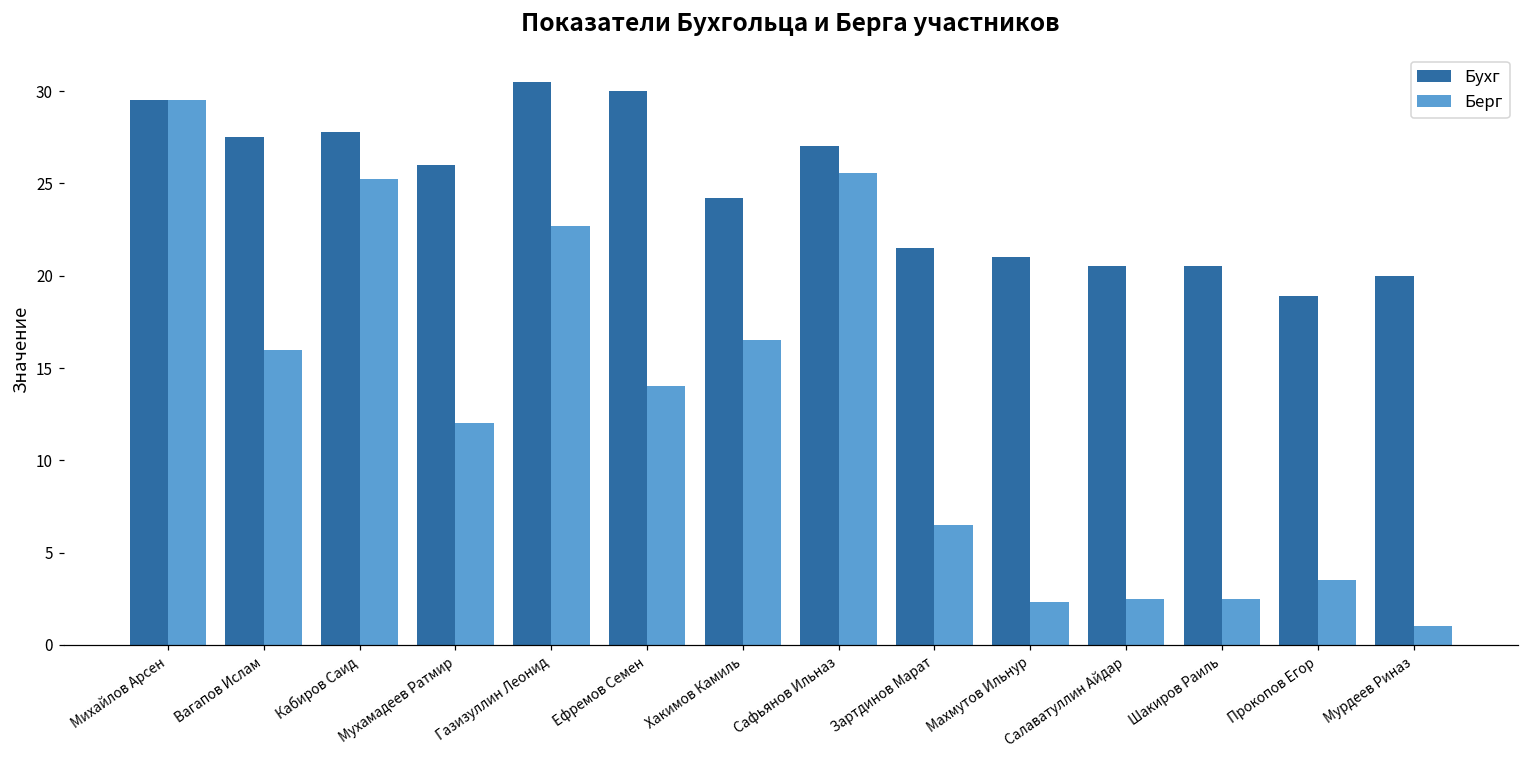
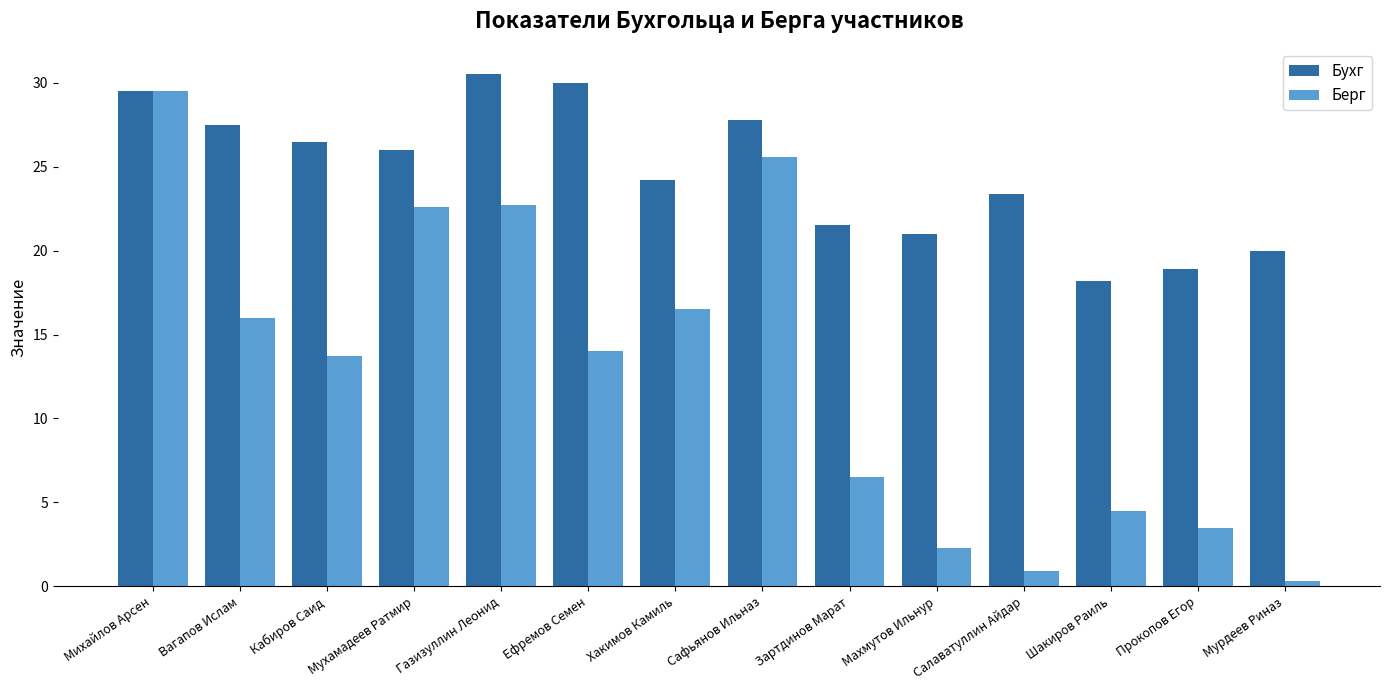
  {
    "Бухг": {
      "Михайлов Арсен": 29.5,
      "Вагапов Ислам": 27.5,
-     "Кабиров Саид": 27.8,
+     "Кабиров Саид": 26.5,
      "Мухамадеев Ратмир": 26.0,
      "Газизуллин Леонид": 30.5,
      "Ефремов Семен": 30.0,
      "Хакимов Камиль": 24.2,
-     "Сафьянов Ильназ": 27.0,
+     "Сафьянов Ильназ": 27.8,
      "Зартдинов Марат": 21.5,
      "Махмутов Ильнур": 21.0,
-     "Салаватуллин Айдар": 20.5,
-     "Шакиров Раиль": 20.5,
+     "Салаватуллин Айдар": 23.4,
+     "Шакиров Раиль": 18.2,
      "Прокопов Егор": 18.9,
      "Мурдеев Риназ": 20.0
    },
    "Берг": {
      "Михайлов Арсен": 29.5,
      "Вагапов Ислам": 16.0,
-     "Кабиров Саид": 25.2,
-     "Мухамадеев Ратмир": 12.0,
+     "Кабиров Саид": 13.8,
+     "Мухамадеев Ратмир": 22.6,
      "Газизуллин Леонид": 22.7,
      "Ефремов Семен": 14.0,
      "Хакимов Камиль": 16.5,
      "Сафьянов Ильназ": 25.6,
      "Зартдинов Марат": 6.5,
      "Махмутов Ильнур": 2.3,
-     "Салаватуллин Айдар": 2.5,
-     "Шакиров Раиль": 2.5,
+     "Салаватуллин Айдар": 0.9,
+     "Шакиров Раиль": 4.5,
      "Прокопов Егор": 3.5,
-     "Мурдеев Риназ": 1.0
+     "Мурдеев Риназ": 0.3
    }
  }
